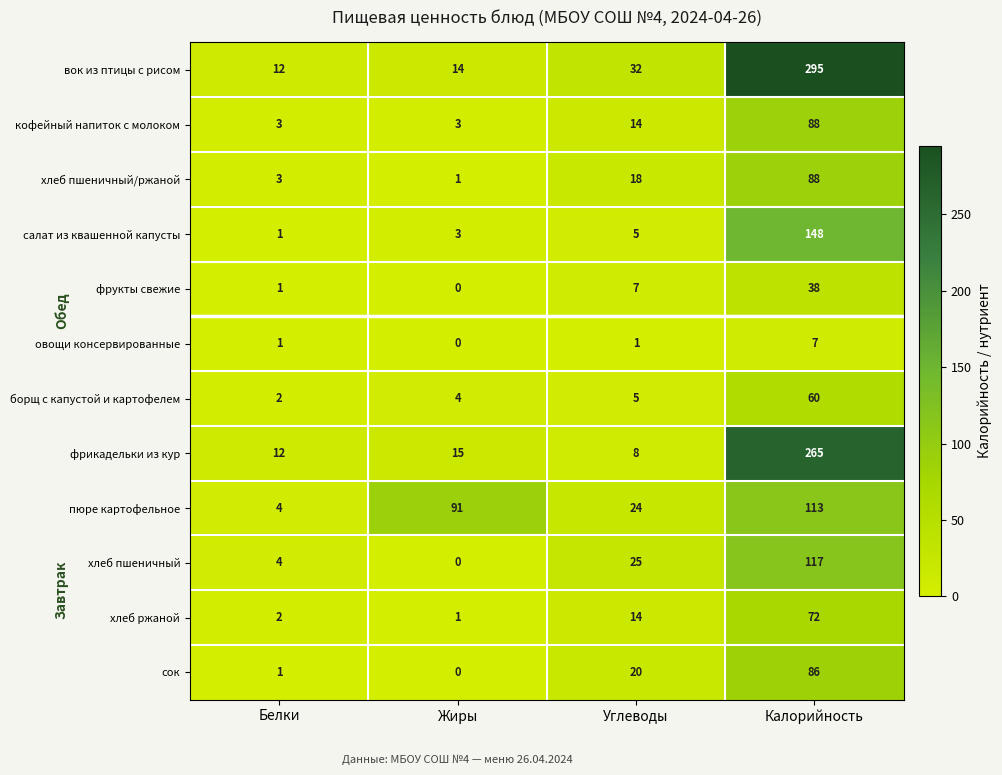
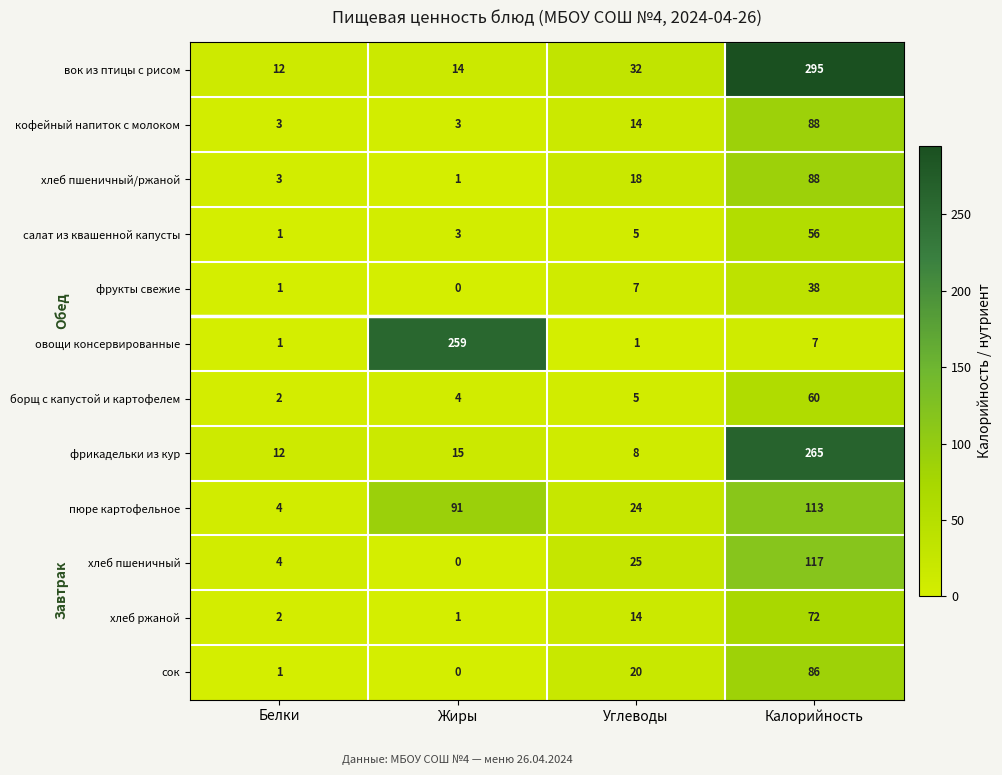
  {
    "вок из птицы с рисом": {
      "Белки": 12,
      "Жиры": 14,
      "Углеводы": 32,
      "Калорийность": 295
    },
    "кофейный напиток с молоком": {
      "Белки": 3,
      "Жиры": 3,
      "Углеводы": 14,
      "Калорийность": 88
    },
    "хлеб пшеничный/ржаной": {
      "Белки": 3,
      "Жиры": 1,
      "Углеводы": 18,
      "Калорийность": 88
    },
    "салат из квашенной капусты": {
      "Белки": 1,
      "Жиры": 3,
      "Углеводы": 5,
-     "Калорийность": 148
+     "Калорийность": 56
    },
    "фрукты свежие": {
      "Белки": 1,
      "Жиры": 0,
      "Углеводы": 7,
      "Калорийность": 38
    },
    "овощи консервированные": {
      "Белки": 1,
-     "Жиры": 0,
+     "Жиры": 259,
      "Углеводы": 1,
      "Калорийность": 7
    },
    "борщ с капустой и картофелем": {
      "Белки": 2,
      "Жиры": 4,
      "Углеводы": 5,
      "Калорийность": 60
    },
    "фрикадельки из кур": {
      "Белки": 12,
      "Жиры": 15,
      "Углеводы": 8,
      "Калорийность": 265
    },
    "пюре картофельное": {
      "Белки": 4,
      "Жиры": 91,
      "Углеводы": 24,
      "Калорийность": 113
    },
    "хлеб пшеничный": {
      "Белки": 4,
      "Жиры": 0,
      "Углеводы": 25,
      "Калорийность": 117
    },
    "хлеб ржаной": {
      "Белки": 2,
      "Жиры": 1,
      "Углеводы": 14,
      "Калорийность": 72
    },
    "сок": {
      "Белки": 1,
      "Жиры": 0,
      "Углеводы": 20,
      "Калорийность": 86
    }
  }
